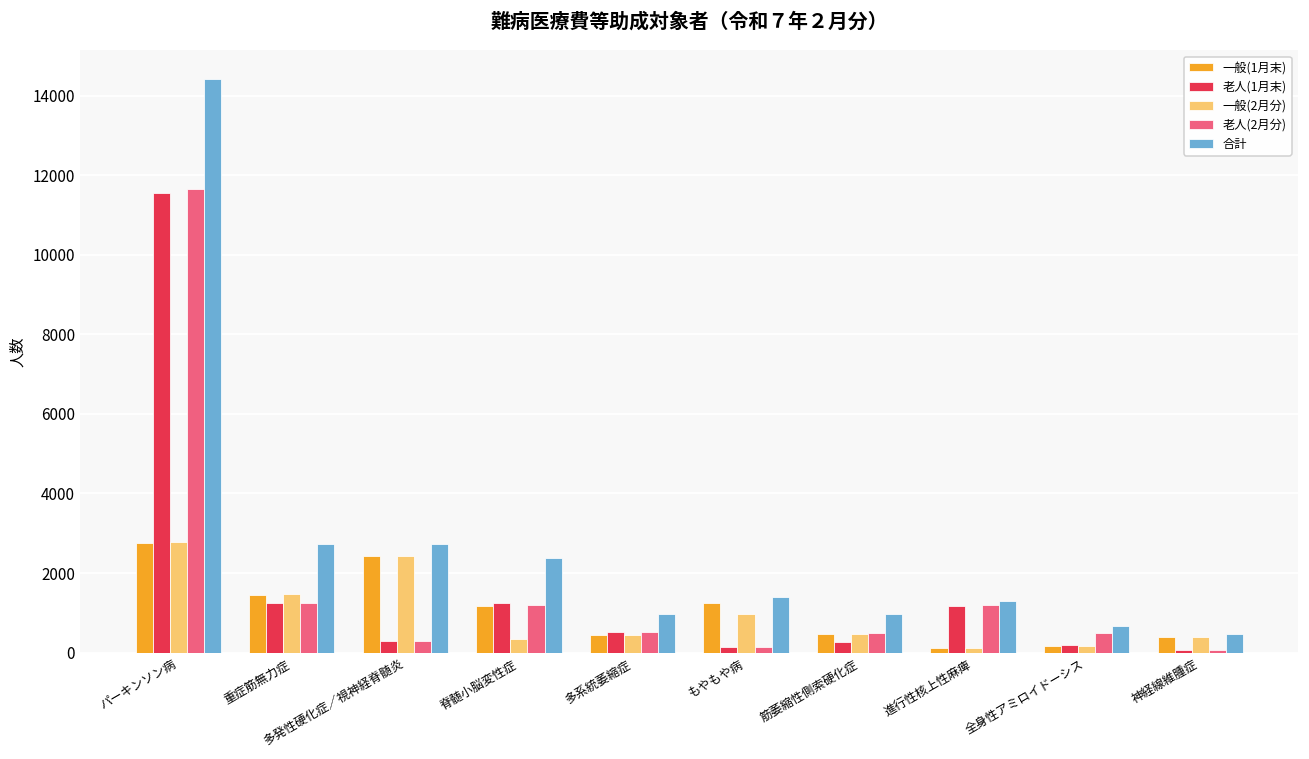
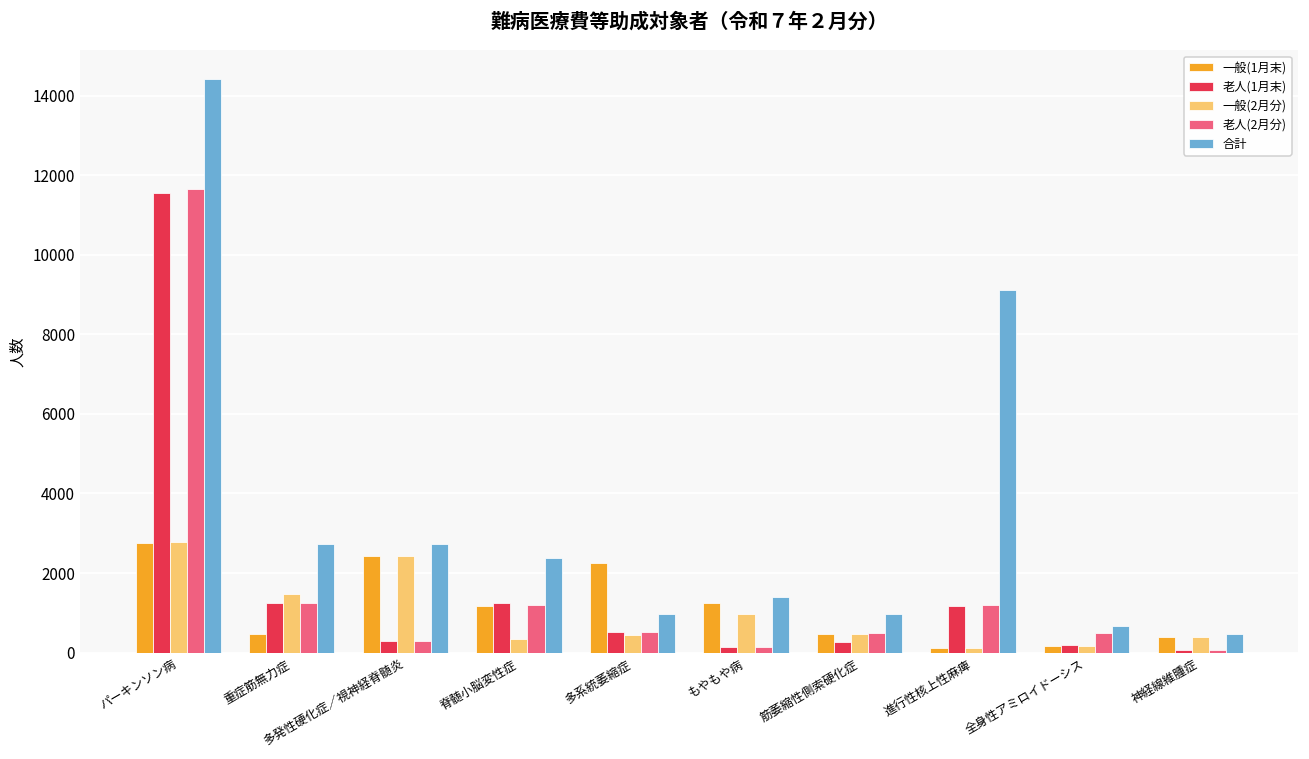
  {
    "一般(1月末)": {
      "パーキンソン病": 2800,
-     "重症筋無力症": 1500,
+     "重症筋無力症": 500,
      "多発性硬化症／視神経脊髄炎": 2400,
      "脊髄小脳変性症": 1200,
-     "多系統萎縮症": 400,
+     "多系統萎縮症": 2300,
      "もやもや病": 1200,
      "筋萎縮性側索硬化症": 500,
      "進行性核上性麻痺": 100,
      "全身性アミロイドーシス": 200,
      "神経線維腫症": 400
    },
    "老人(1月末)": {
      "パーキンソン病": 11500,
      "重症筋無力症": 1200,
      "多発性硬化症／視神経脊髄炎": 300,
      "脊髄小脳変性症": 1200,
      "多系統萎縮症": 500,
      "もやもや病": 100,
      "筋萎縮性側索硬化症": 300,
      "進行性核上性麻痺": 1200,
      "全身性アミロイドーシス": 200
    },
    "一般(2月分)": {
      "パーキンソン病": 2800,
      "重症筋無力症": 1500,
      "多発性硬化症／視神経脊髄炎": 2400,
      "脊髄小脳変性症": 400,
      "多系統萎縮症": 400,
      "もやもや病": 1000,
      "筋萎縮性側索硬化症": 500,
      "進行性核上性麻痺": 100,
      "全身性アミロイドーシス": 200,
      "神経線維腫症": 400
    },
    "老人(2月分)": {
      "パーキンソン病": 11600,
      "重症筋無力症": 1300,
      "多発性硬化症／視神経脊髄炎": 300,
      "脊髄小脳変性症": 1200,
      "多系統萎縮症": 500,
      "もやもや病": 100,
      "筋萎縮性側索硬化症": 500,
      "進行性核上性麻痺": 1200,
      "全身性アミロイドーシス": 500
    },
    "合計": {
      "パーキンソン病": 14400,
      "重症筋無力症": 2700,
      "多発性硬化症／視神経脊髄炎": 2700,
      "脊髄小脳変性症": 2400,
      "多系統萎縮症": 1000,
      "もやもや病": 1400,
      "筋萎縮性側索硬化症": 1000,
-     "進行性核上性麻痺": 1300,
+     "進行性核上性麻痺": 9100,
      "全身性アミロイドーシス": 700,
      "神経線維腫症": 500
    }
  }
